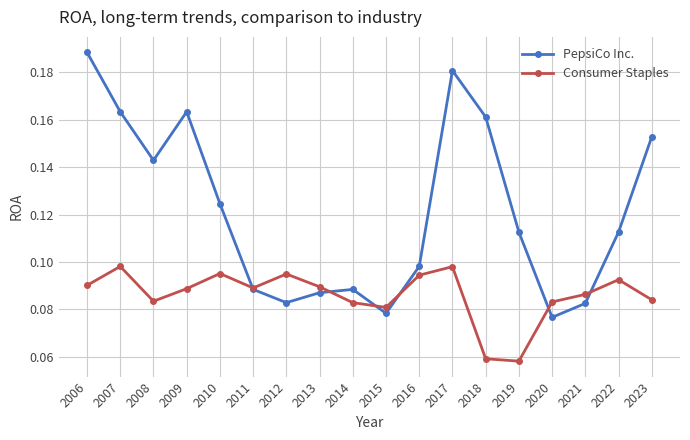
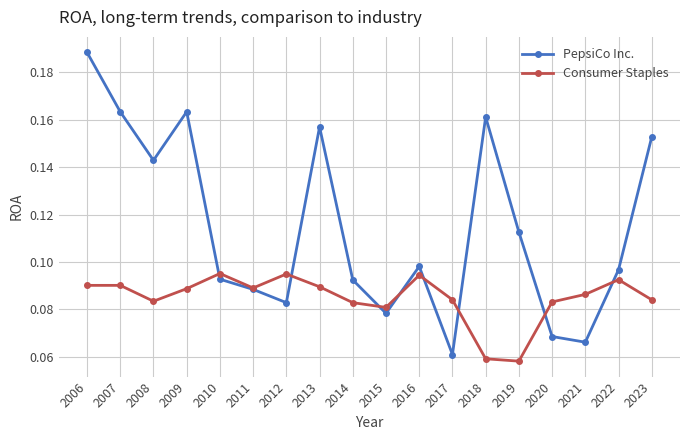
  {
    "PepsiCo Inc.": {
      "2006": 0.189,
      "2007": 0.163,
      "2008": 0.143,
      "2009": 0.163,
-     "2010": 0.125,
+     "2010": 0.093,
      "2012": 0.083,
-     "2013": 0.087,
-     "2014": 0.088,
+     "2013": 0.157,
+     "2014": 0.092,
      "2015": 0.078,
      "2016": 0.098,
-     "2017": 0.181,
+     "2017": 0.061,
      "2018": 0.161,
      "2019": 0.113,
-     "2020": 0.077,
-     "2021": 0.083,
-     "2022": 0.113,
+     "2020": 0.069,
+     "2021": 0.066,
+     "2022": 0.097,
      "2023": 0.153
    },
    "Consumer Staples": {
      "2006": 0.090,
-     "2007": 0.098,
+     "2007": 0.090,
      "2008": 0.083,
      "2009": 0.089,
      "2010": 0.095,
      "2012": 0.095,
      "2013": 0.090,
      "2014": 0.083,
      "2015": 0.081,
      "2016": 0.094,
-     "2017": 0.098,
+     "2017": 0.084,
      "2018": 0.059,
      "2019": 0.058,
      "2020": 0.083,
      "2021": 0.086,
      "2022": 0.093,
      "2023": 0.084
    }
  }
